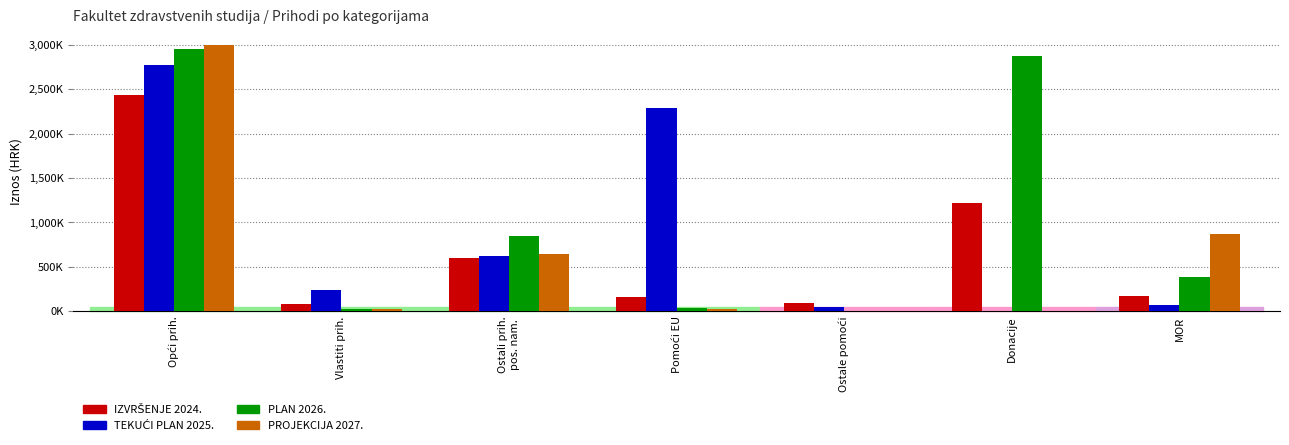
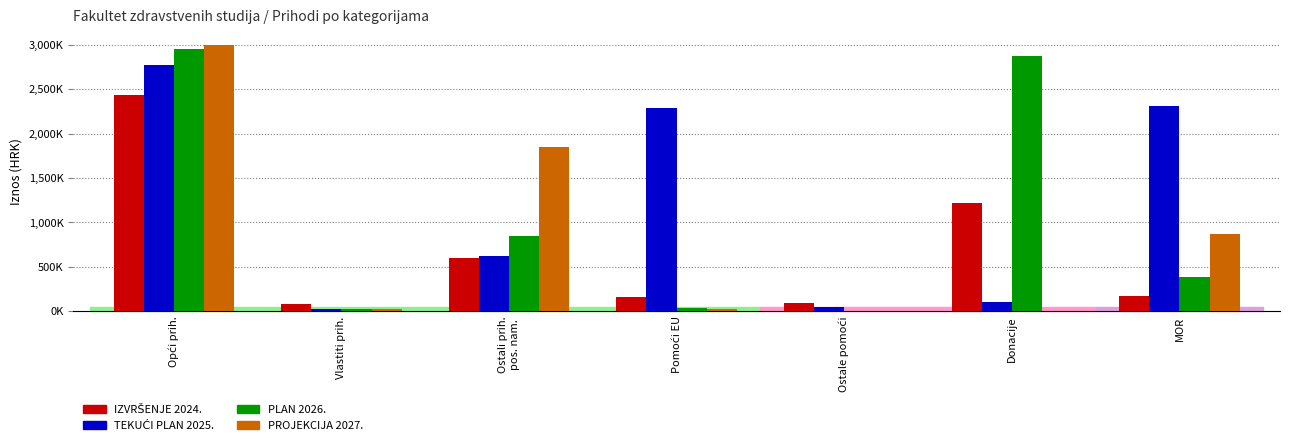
  {
    "IZVRŠENJE 2024.": {
      "Opći prih.": "2,400,000",
      "Vlastiti prih.": "100,000",
      "Ostali prih. pos. nam.": "600,000",
      "Pomoći EU": "200,000",
      "Ostale pomoći": "100,000",
      "Donacije": "1,200,000",
      "MOR": "200,000"
    },
    "TEKUĆI PLAN 2025.": {
      "Opći prih.": "2,800,000",
-     "Vlastiti prih.": "200,000",
+     "Vlastiti prih.": "0",
      "Ostali prih. pos. nam.": "600,000",
      "Pomoći EU": "2,300,000",
      "Ostale pomoći": "0",
-     "Donacije": "0",
-     "MOR": "100,000"
+     "Donacije": "100,000",
+     "MOR": "2,300,000"
    },
    "PLAN 2026.": {
      "Opći prih.": "2,900,000",
      "Ostali prih. pos. nam.": "900,000",
      "Pomoći EU": "0",
      "Ostale pomoći": "0",
      "Donacije": "2,900,000",
      "MOR": "400,000"
    },
    "PROJEKCIJA 2027.": {
      "Opći prih.": "3,000,000",
-     "Ostali prih. pos. nam.": "600,000",
+     "Ostali prih. pos. nam.": "1,800,000",
      "Pomoći EU": "0",
      "Ostale pomoći": "0",
      "Donacije": "0",
      "MOR": "900,000"
    }
  }
